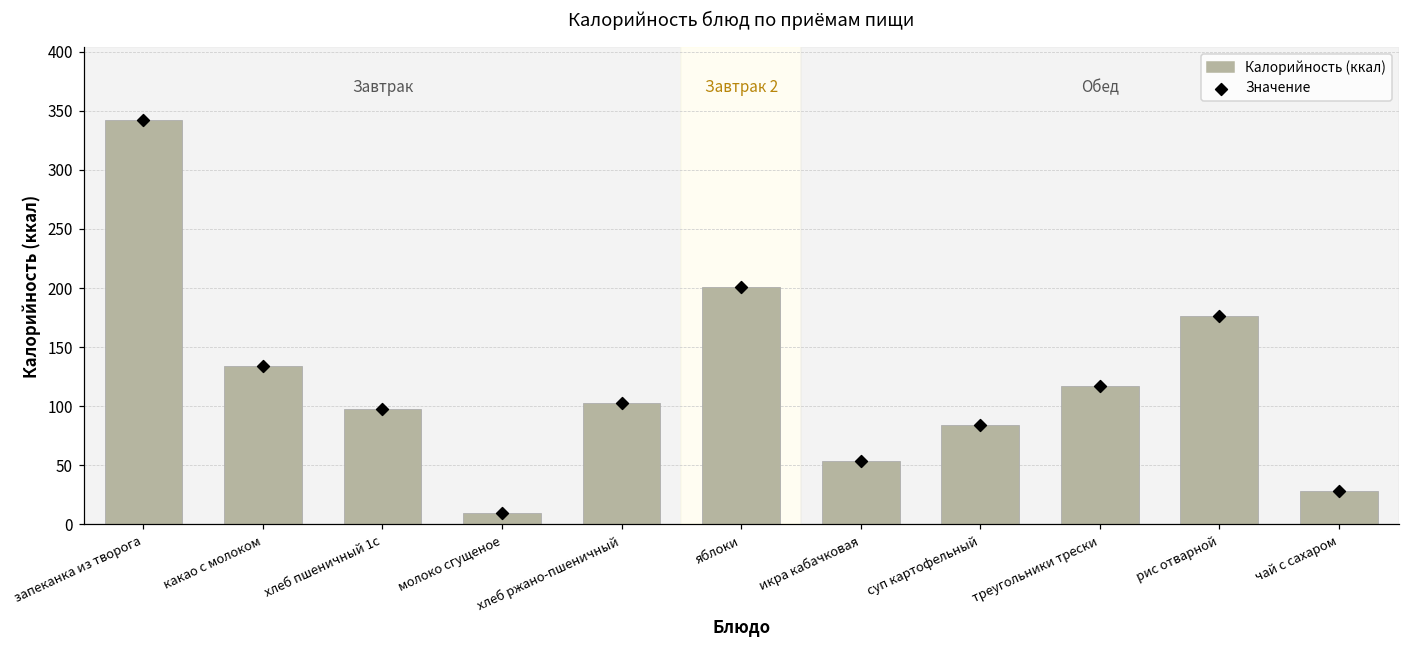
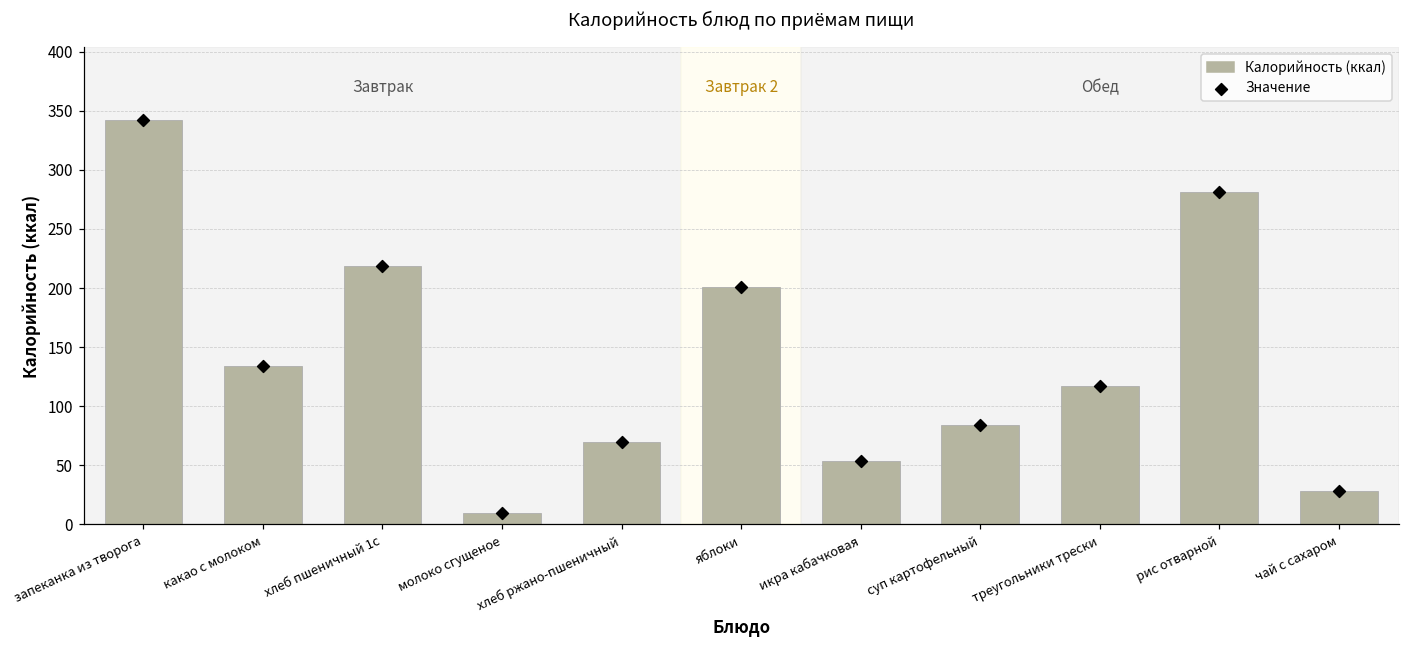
  {
    "запеканка из творога": 342,
    "какао с молоком": 134,
-   "хлеб пшеничный 1с": 98,
+   "хлеб пшеничный 1с": 219,
    "молоко сгущеное": 10,
-   "хлеб ржано-пшеничный": 103,
+   "хлеб ржано-пшеничный": 70,
    "яблоки": 201,
    "икра кабачковая": 54,
    "суп картофельный": 84,
    "треугольники трески": 117,
-   "рис отварной": 176,
+   "рис отварной": 281,
    "чай с сахаром": 28
  }
